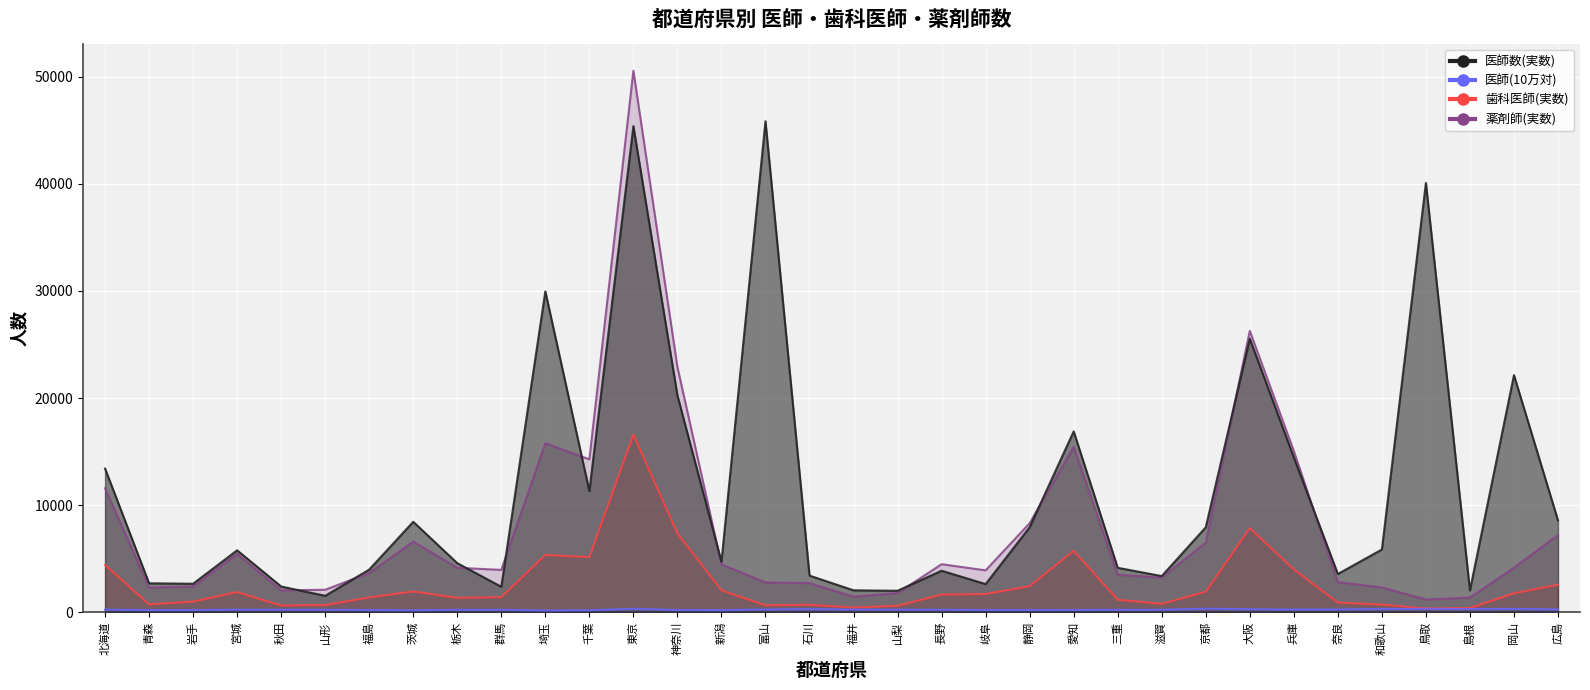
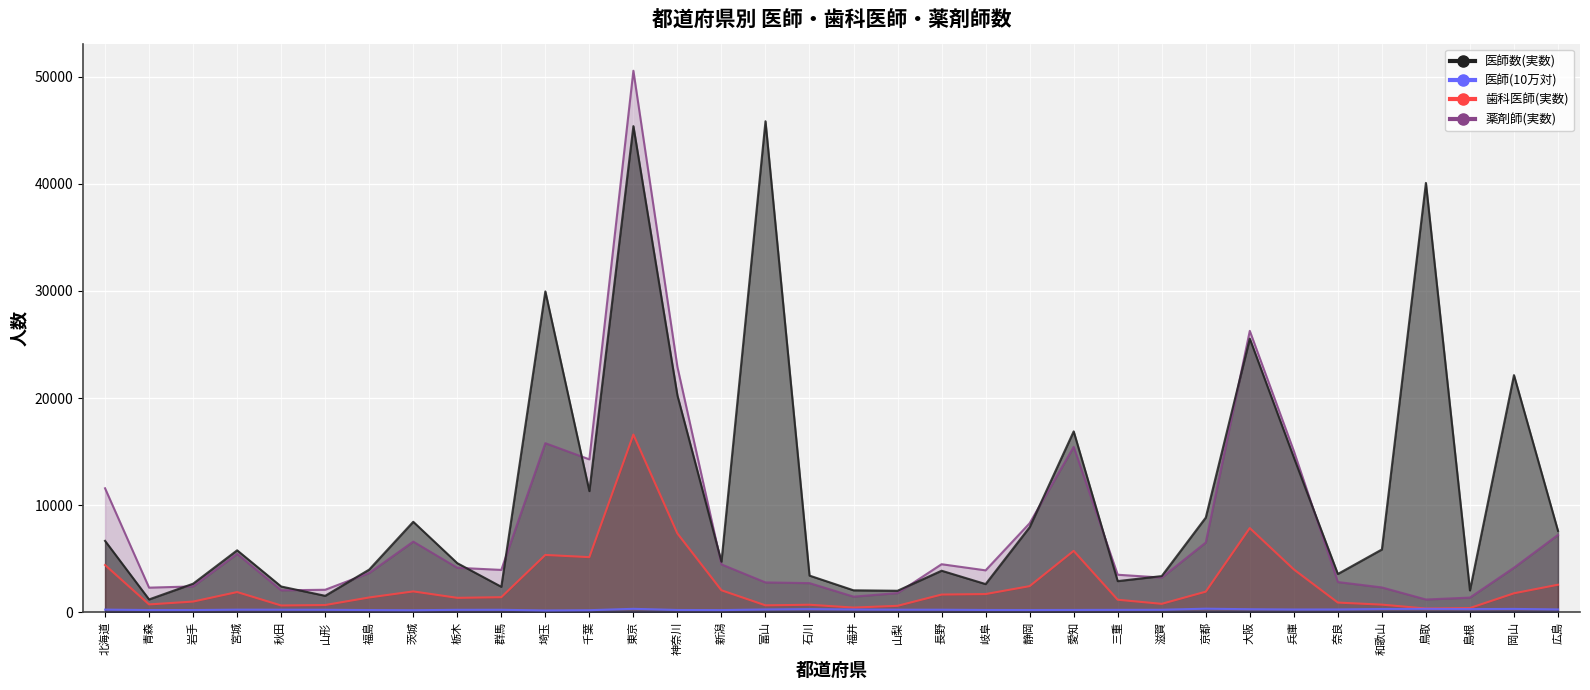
  {
    "医師数(実数)": {
-     "北海道": 13400,
-     "青森": 2700,
+     "北海道": 6700,
+     "青森": 1200,
      "岩手": 2700,
      "宮城": 5800,
      "秋田": 2400,
      "山形": 1500,
      "福島": 4000,
      "茨城": 8500,
      "栃木": 4600,
      "群馬": 2400,
      "埼玉": 30000,
      "千葉": 11300,
      "東京": 45400,
      "神奈川": 20300,
      "新潟": 4700,
      "富山": 45800,
      "石川": 3400,
      "福井": 2100,
      "長野": 3900,
      "岐阜": 2600,
      "静岡": 7900,
      "愛知": 16900,
-     "三重": 4200,
-     "京都": 7900,
+     "三重": 2900,
+     "京都": 8800,
      "大阪": 25600,
      "兵庫": 14500,
      "奈良": 3600,
      "和歌山": 5900,
      "鳥取": 40100,
      "島根": 2100,
      "岡山": 22100,
-     "広島": 8600
+     "広島": 7600
    }
  }
